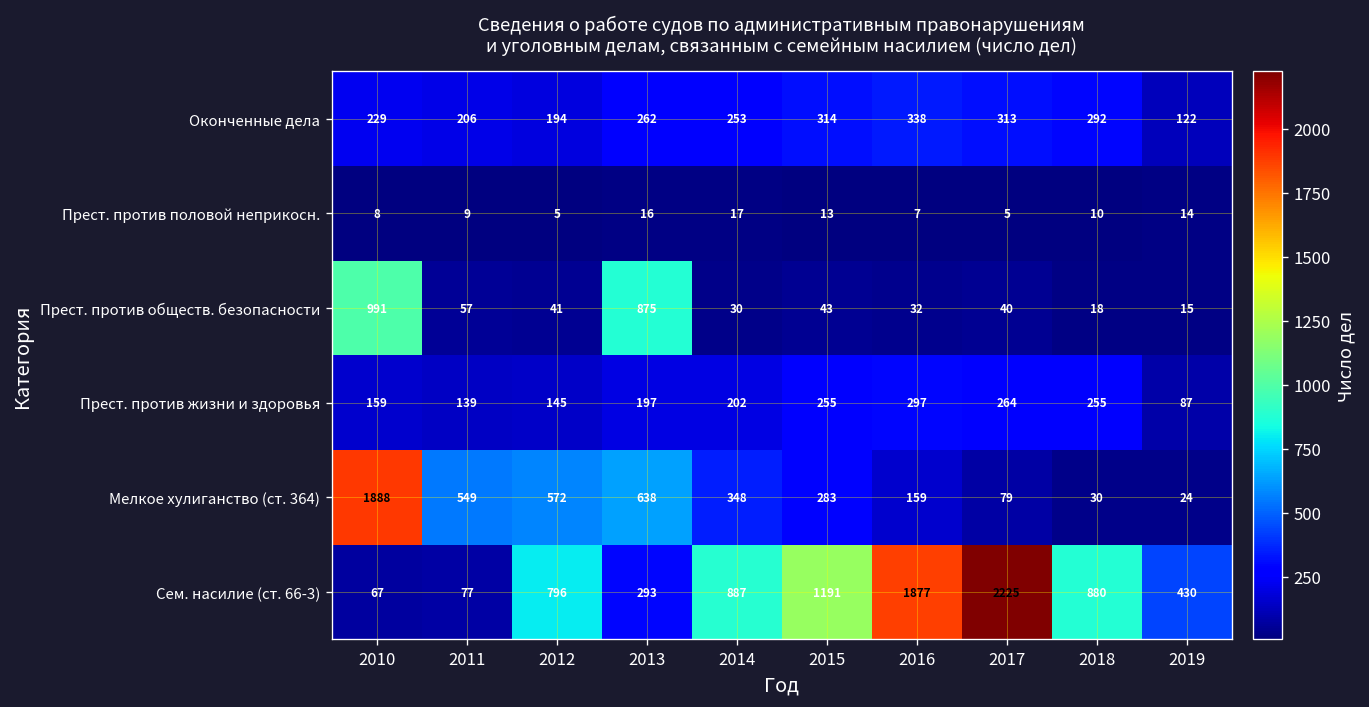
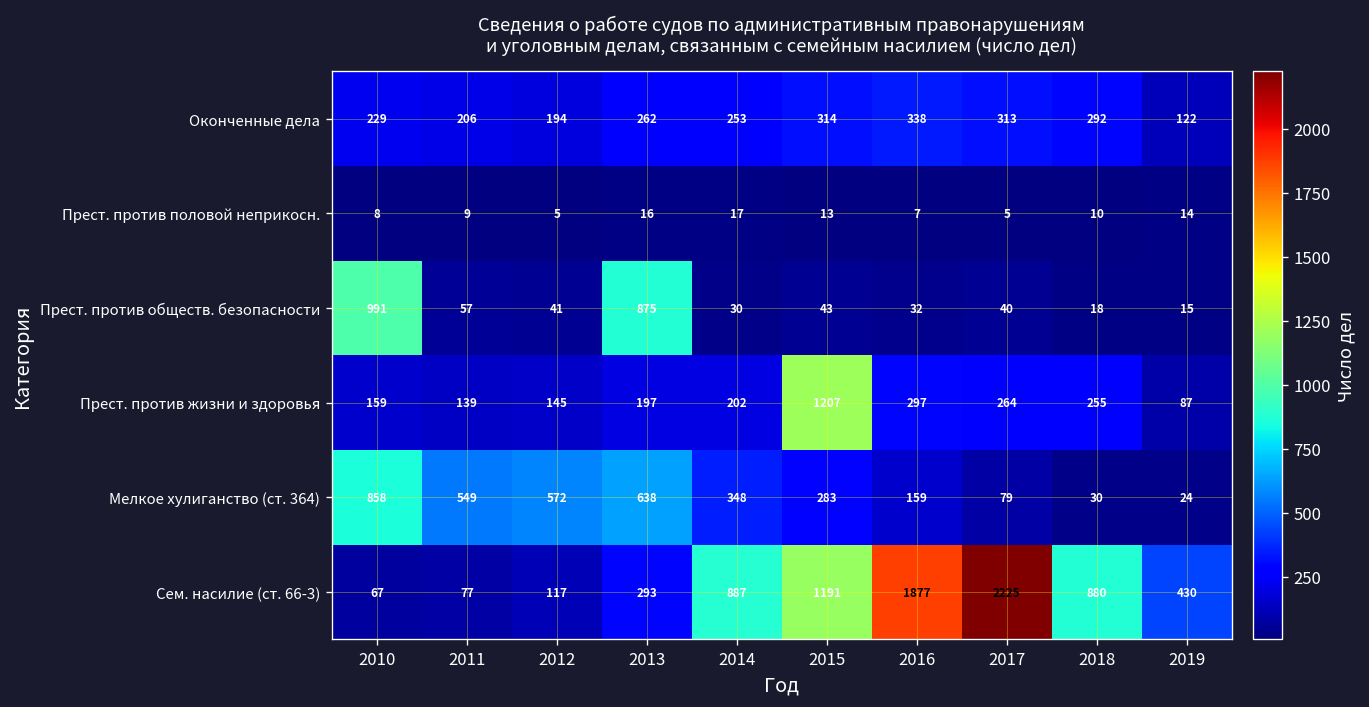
  {
    "Оконченные дела": {
      "2010": 229,
      "2011": 206,
      "2012": 194,
      "2013": 262,
      "2014": 253,
      "2015": 314,
      "2016": 338,
      "2017": 313,
      "2018": 292,
      "2019": 122
    },
    "Прест. против половой неприкосн.": {
      "2010": 8,
      "2011": 9,
      "2012": 5,
      "2013": 16,
      "2014": 17,
      "2015": 13,
      "2016": 7,
      "2017": 5,
      "2018": 10,
      "2019": 14
    },
    "Прест. против обществ. безопасности": {
      "2010": 991,
      "2011": 57,
      "2012": 41,
      "2013": 875,
      "2014": 30,
      "2015": 43,
      "2016": 32,
      "2017": 40,
      "2018": 18,
      "2019": 15
    },
    "Прест. против жизни и здоровья": {
      "2010": 159,
      "2011": 139,
      "2012": 145,
      "2013": 197,
      "2014": 202,
-     "2015": 255,
+     "2015": 1207,
      "2016": 297,
      "2017": 264,
      "2018": 255,
      "2019": 87
    },
    "Мелкое хулиганство (ст. 364)": {
-     "2010": 1888,
+     "2010": 858,
      "2011": 549,
      "2012": 572,
      "2013": 638,
      "2014": 348,
      "2015": 283,
      "2016": 159,
      "2017": 79,
      "2018": 30,
      "2019": 24
    },
    "Сем. насилие (ст. 66-3)": {
      "2010": 67,
      "2011": 77,
-     "2012": 796,
+     "2012": 117,
      "2013": 293,
      "2014": 887,
      "2015": 1191,
      "2016": 1877,
      "2017": 2225,
      "2018": 880,
      "2019": 430
    }
  }
